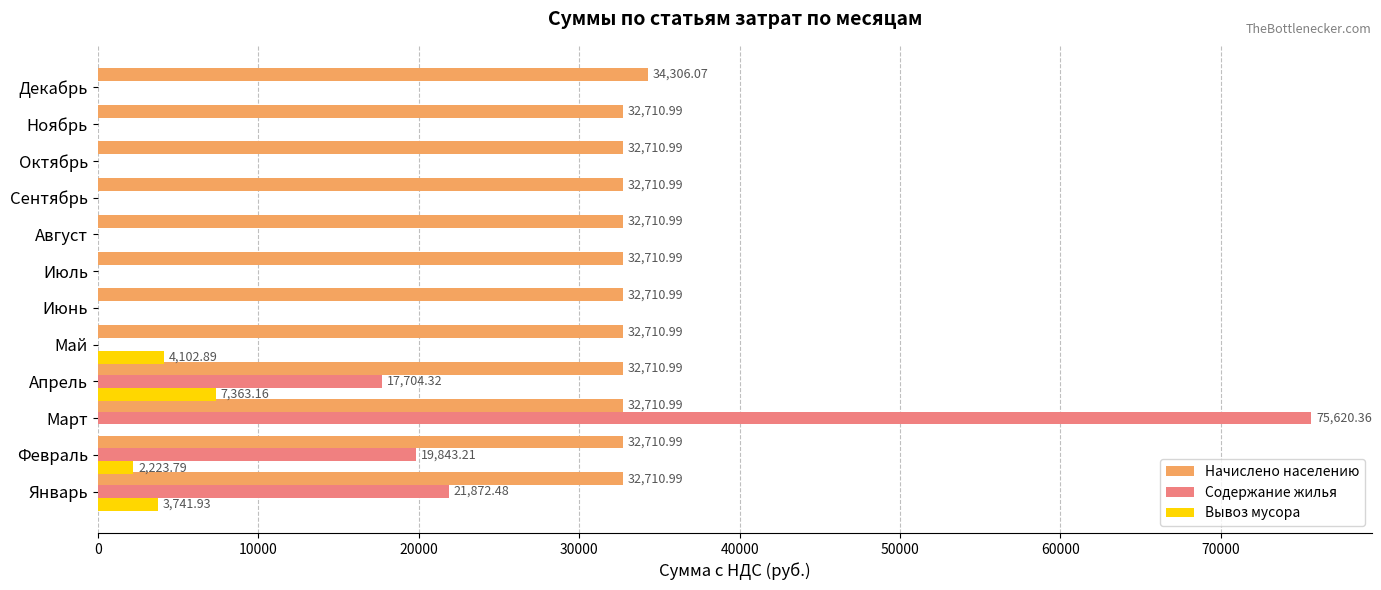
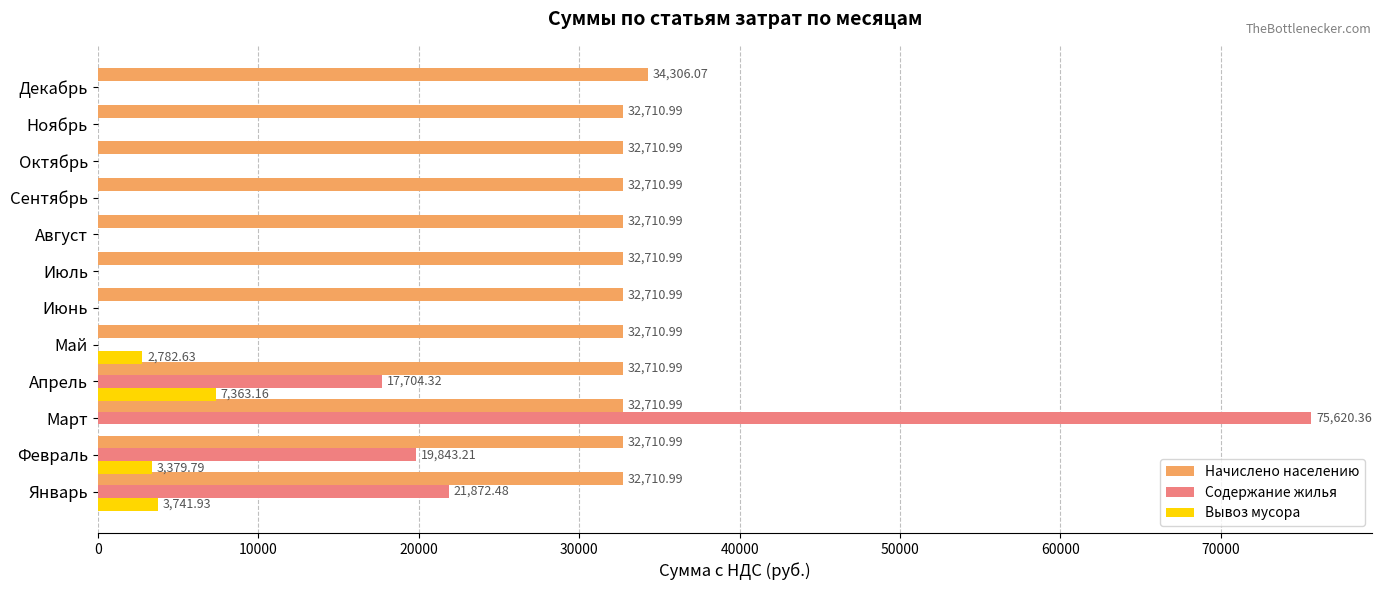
  {
    "Вывоз мусора": {
-     "Май": "4,102.89",
+     "Май": "2,782.63",
      "Апрель": "7,363.16",
-     "Февраль": "2,223.79",
+     "Февраль": "3,379.79",
      "Январь": "3,741.93"
    }
  }
